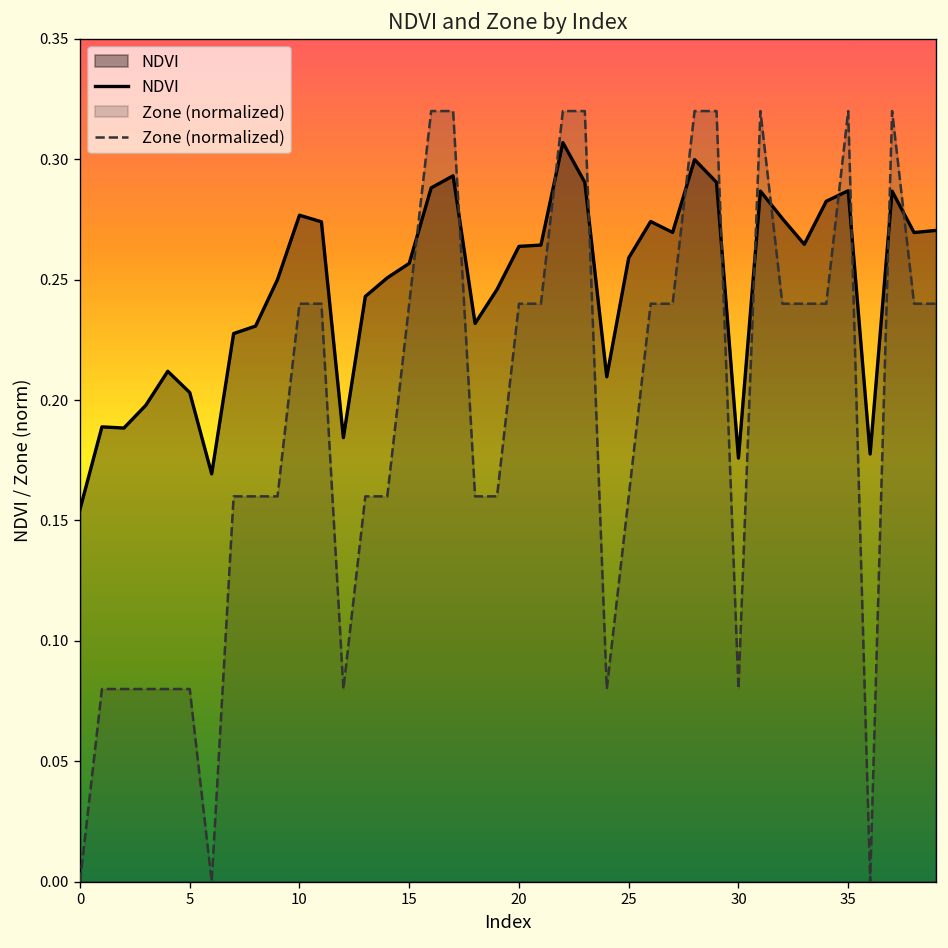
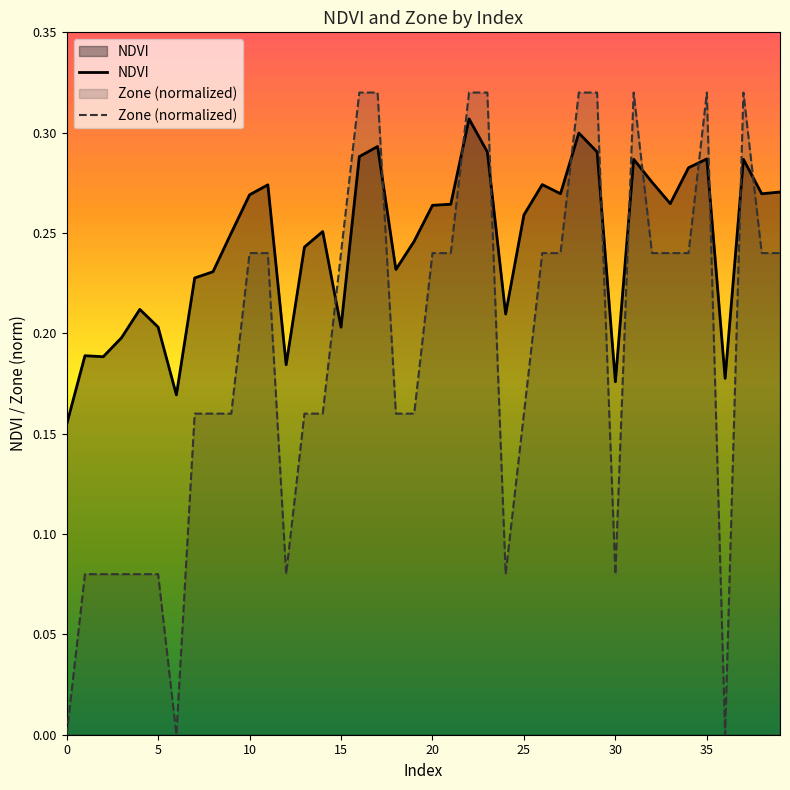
  {
    "NDVI": {
      "0": 0.155,
      "5": 0.203,
-     "10": 0.277,
-     "15": 0.257,
+     "10": 0.269,
+     "15": 0.203,
      "20": 0.264,
      "25": 0.259,
      "30": 0.176,
      "35": 0.287
    },
    "Zone (normalized)": {
      "0": 0.000,
      "5": 0.080,
      "10": 0.240,
      "15": 0.240,
      "20": 0.240,
      "25": 0.160,
      "30": 0.080,
      "35": 0.320
    }
  }
